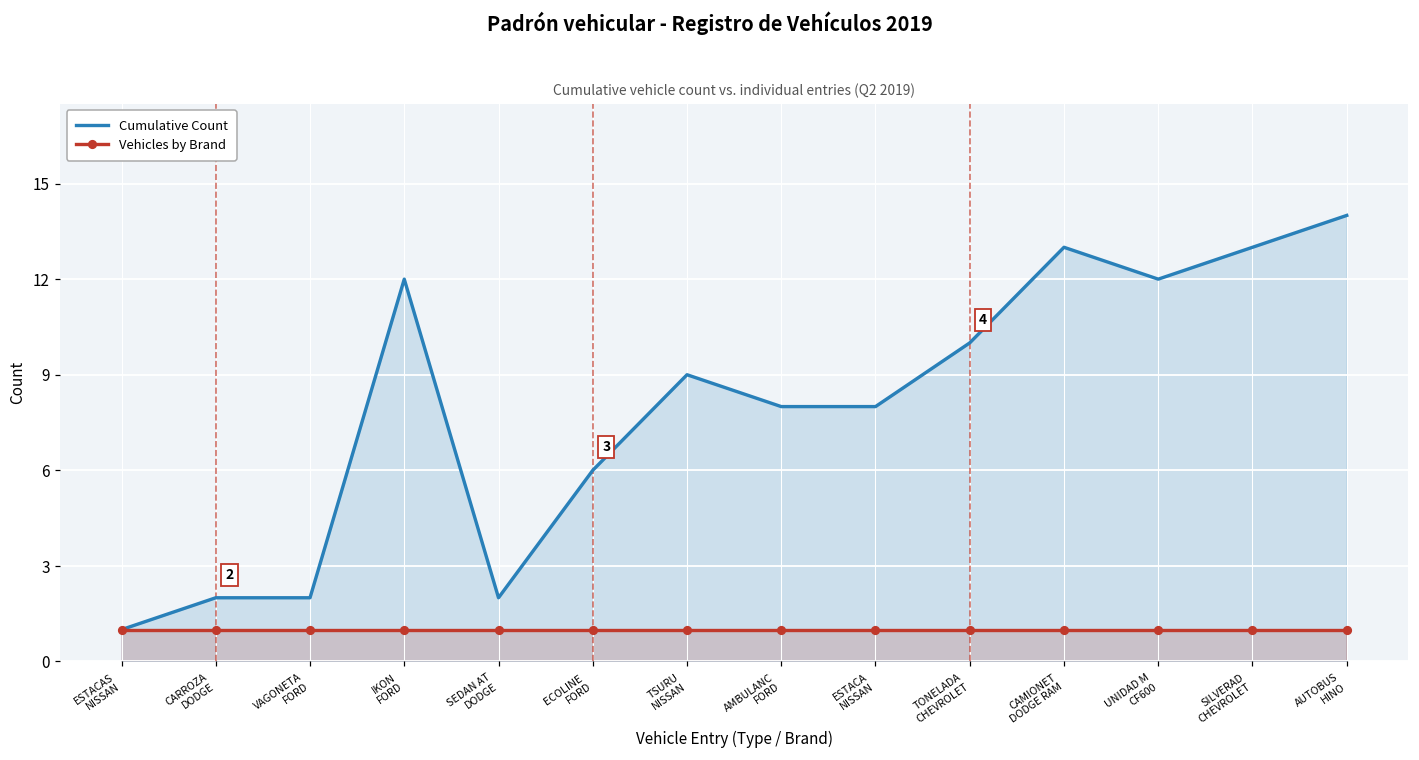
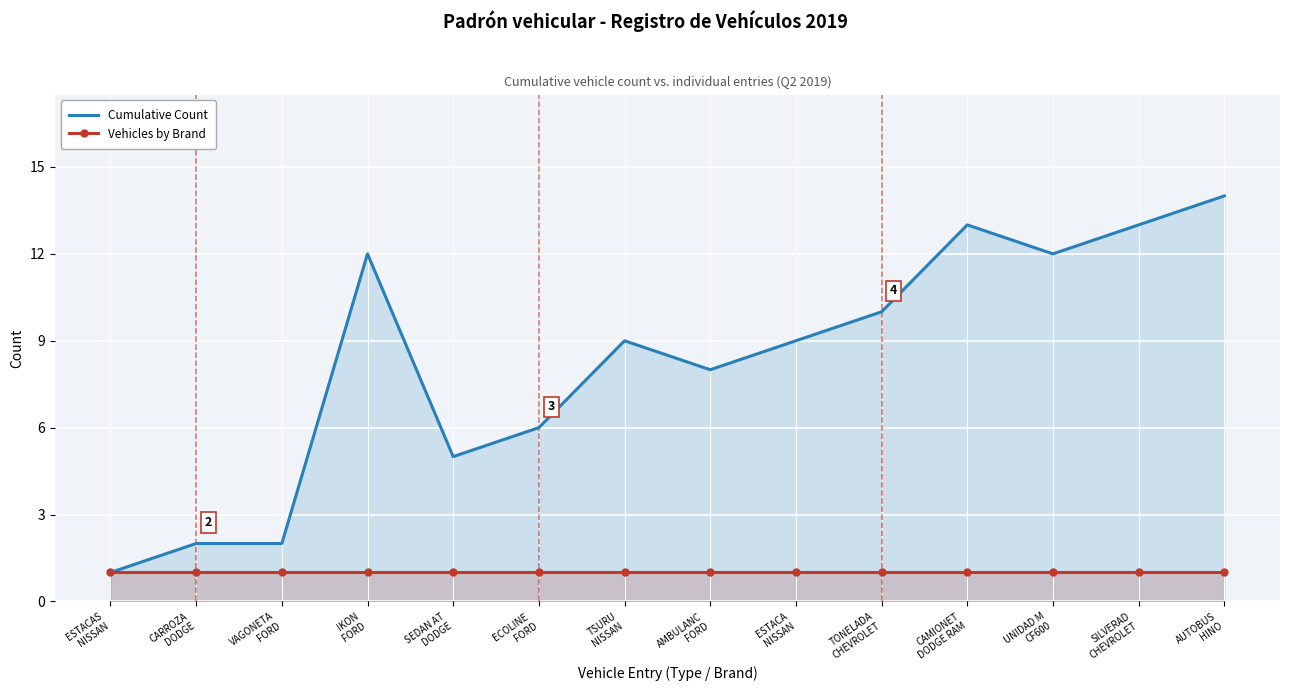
  {
    "Cumulative Count": {
      "VAGONETA FORD": 2,
      "IKON FORD": 12,
-     "SEDAN AT DODGE": 2,
+     "SEDAN AT DODGE": 5,
      "TSURU NISSAN": 9,
      "AMBULANC FORD": 8,
-     "ESTACA NISSAN": 8,
+     "ESTACA NISSAN": 9,
      "CAMIONET DODGE RAM": 13,
      "UNIDAD M CF600": 12,
      "SILVERAD CHEVROLET": 13,
      "AUTOBUS HINO": 14
    },
    "Vehicles by Brand": {
      "CARROZA DODGE": 1,
      "VAGONETA FORD": 1,
      "IKON FORD": 1,
      "SEDAN AT DODGE": 1,
      "ECOLINE FORD": 1,
      "TSURU NISSAN": 1,
      "AMBULANC FORD": 1,
      "ESTACA NISSAN": 1,
      "TONELADA CHEVROLET": 1,
      "CAMIONET DODGE RAM": 1,
      "UNIDAD M CF600": 1,
      "SILVERAD CHEVROLET": 1,
      "AUTOBUS HINO": 1
    }
  }
